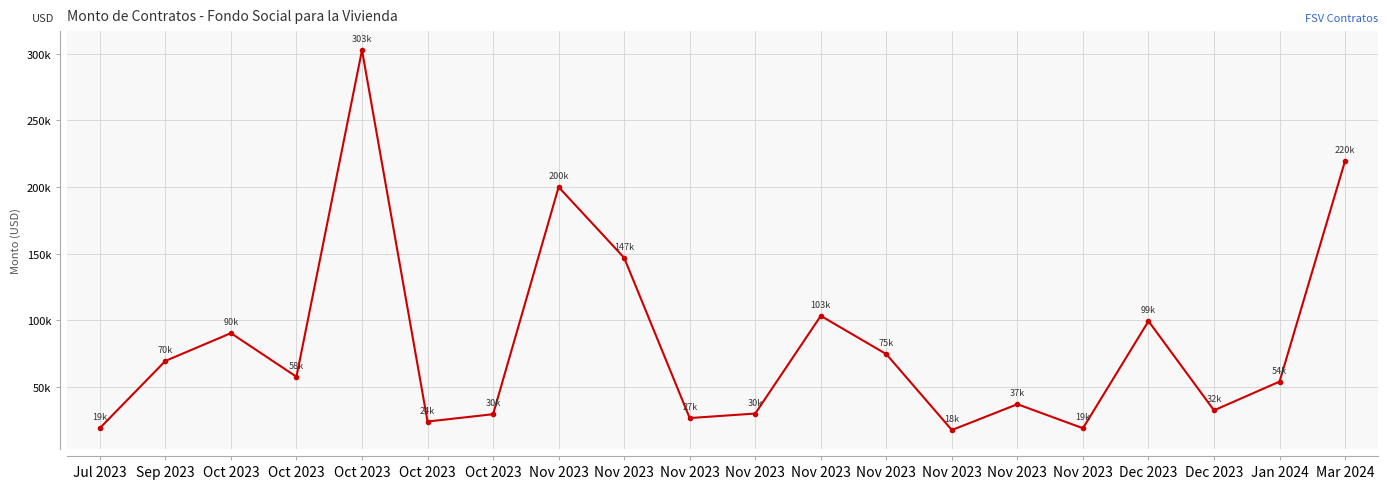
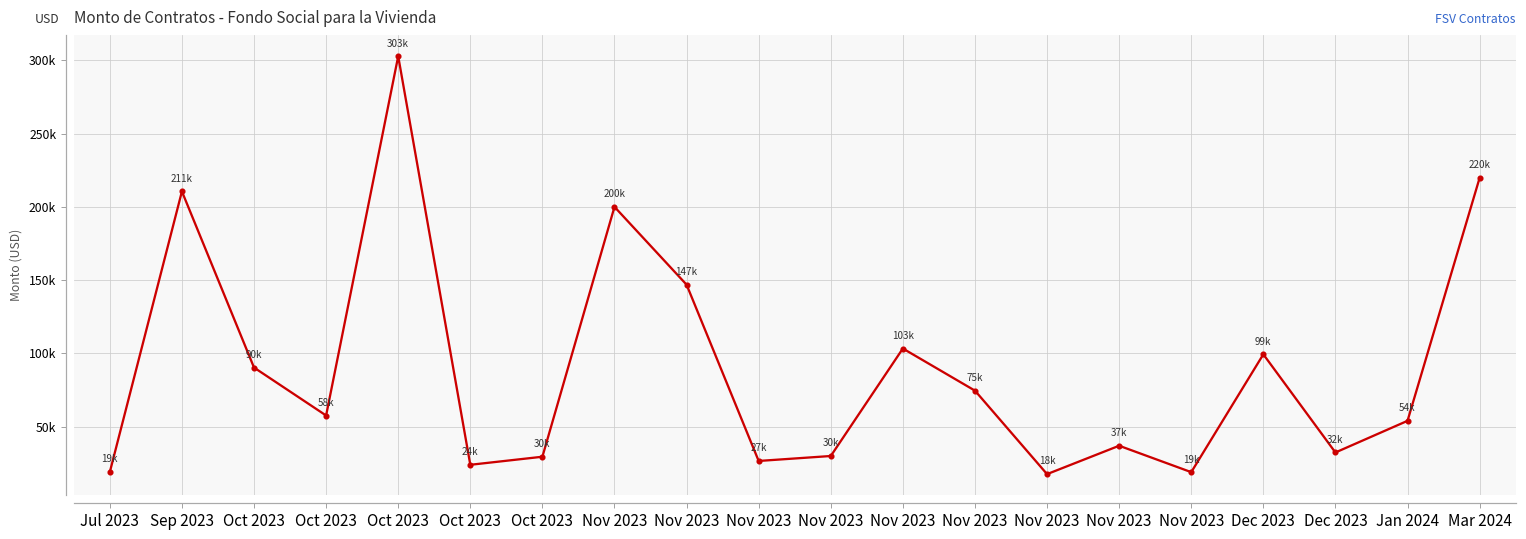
  {
    "Jul 2023": "19k",
-   "Sep 2023": "70k",
+   "Sep 2023": "211k",
    "Jan 2024": "54k",
    "Mar 2024": "220k"
  }
